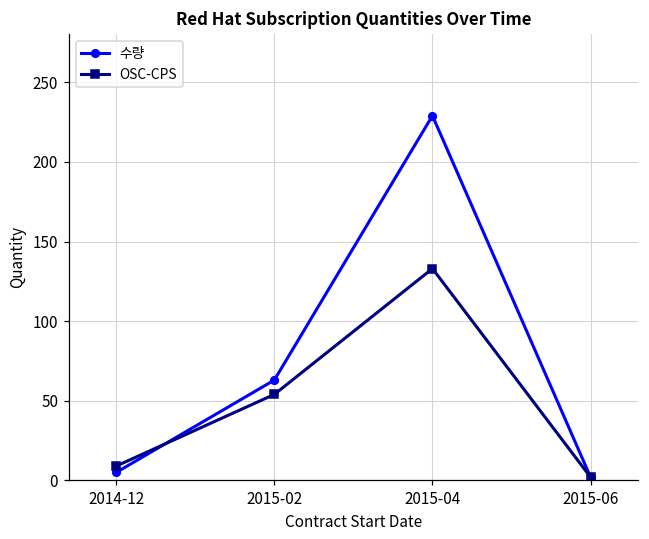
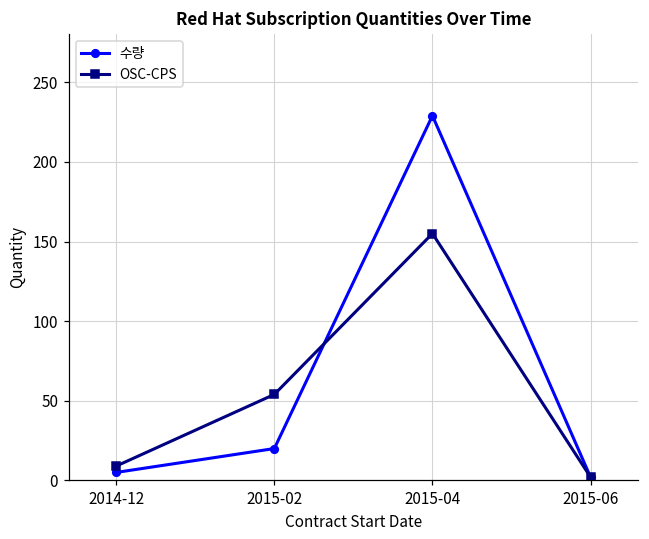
  {
    "수량": {
      "2014-12": 5,
-     "2015-02": 63,
+     "2015-02": 20,
      "2015-04": 229
    },
    "OSC-CPS": {
      "2014-12": 9,
      "2015-02": 54,
-     "2015-04": 133
+     "2015-04": 155
    }
  }
